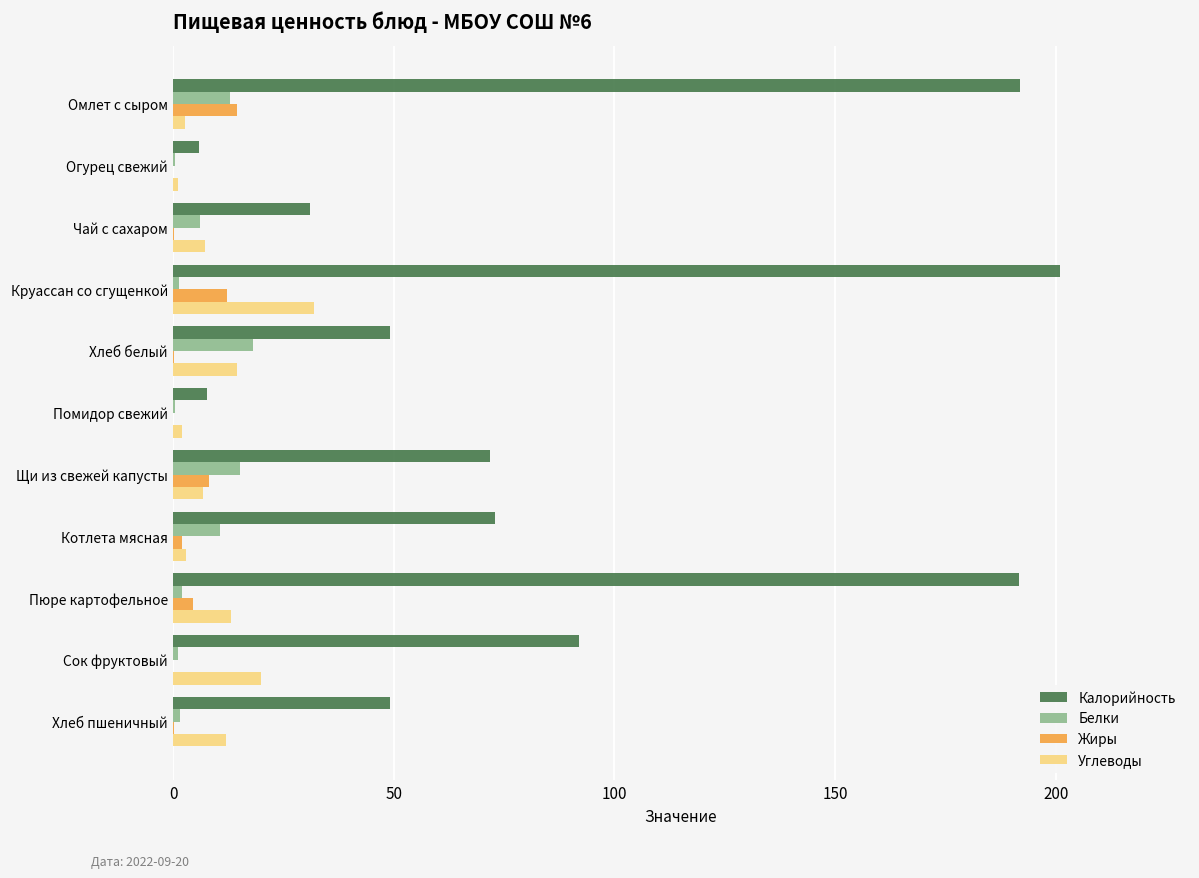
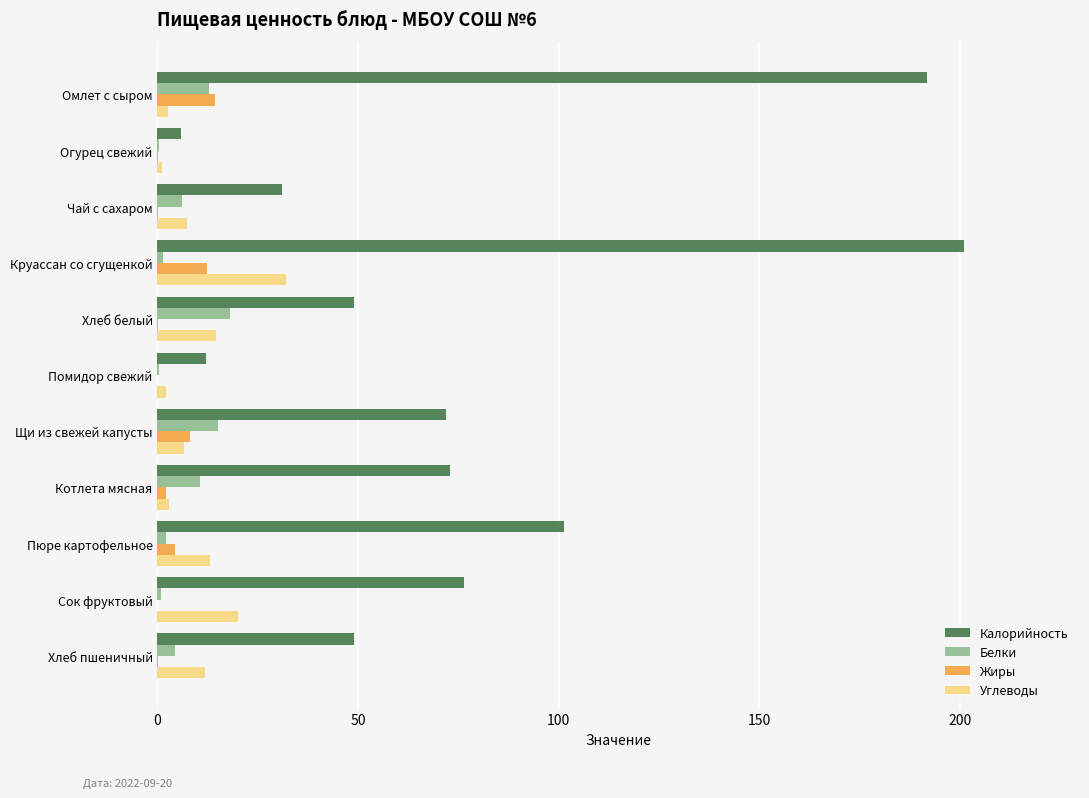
  {
    "Калорийность": {
      "Омлет с сыром": 192,
      "Огурец свежий": 6,
      "Чай с сахаром": 31,
      "Круассан со сгущенкой": 201,
      "Хлеб белый": 49,
-     "Помидор свежий": 8,
+     "Помидор свежий": 12,
      "Щи из свежей капусты": 72,
      "Котлета мясная": 73,
-     "Пюре картофельное": 192,
-     "Сок фруктовый": 92,
+     "Пюре картофельное": 101,
+     "Сок фруктовый": 76,
      "Хлеб пшеничный": 49
    },
    "Белки": {
      "Омлет с сыром": 13,
      "Чай с сахаром": 6,
      "Круассан со сгущенкой": 1,
      "Хлеб белый": 18,
      "Щи из свежей капусты": 15,
      "Котлета мясная": 11,
      "Пюре картофельное": 2,
      "Сок фруктовый": 1,
-     "Хлеб пшеничный": 2
+     "Хлеб пшеничный": 4
    },
    "Жиры": {
      "Омлет с сыром": 14,
      "Круассан со сгущенкой": 12,
      "Помидор свежий": 0,
      "Щи из свежей капусты": 8,
      "Котлета мясная": 2,
      "Пюре картофельное": 4,
      "Сок фруктовый": 0
    },
    "Углеводы": {
      "Омлет с сыром": 3,
      "Огурец свежий": 1,
      "Чай с сахаром": 7,
      "Круассан со сгущенкой": 32,
      "Хлеб белый": 15,
      "Помидор свежий": 2,
      "Щи из свежей капусты": 7,
      "Котлета мясная": 3,
      "Пюре картофельное": 13,
      "Сок фруктовый": 20,
      "Хлеб пшеничный": 12
    }
  }
